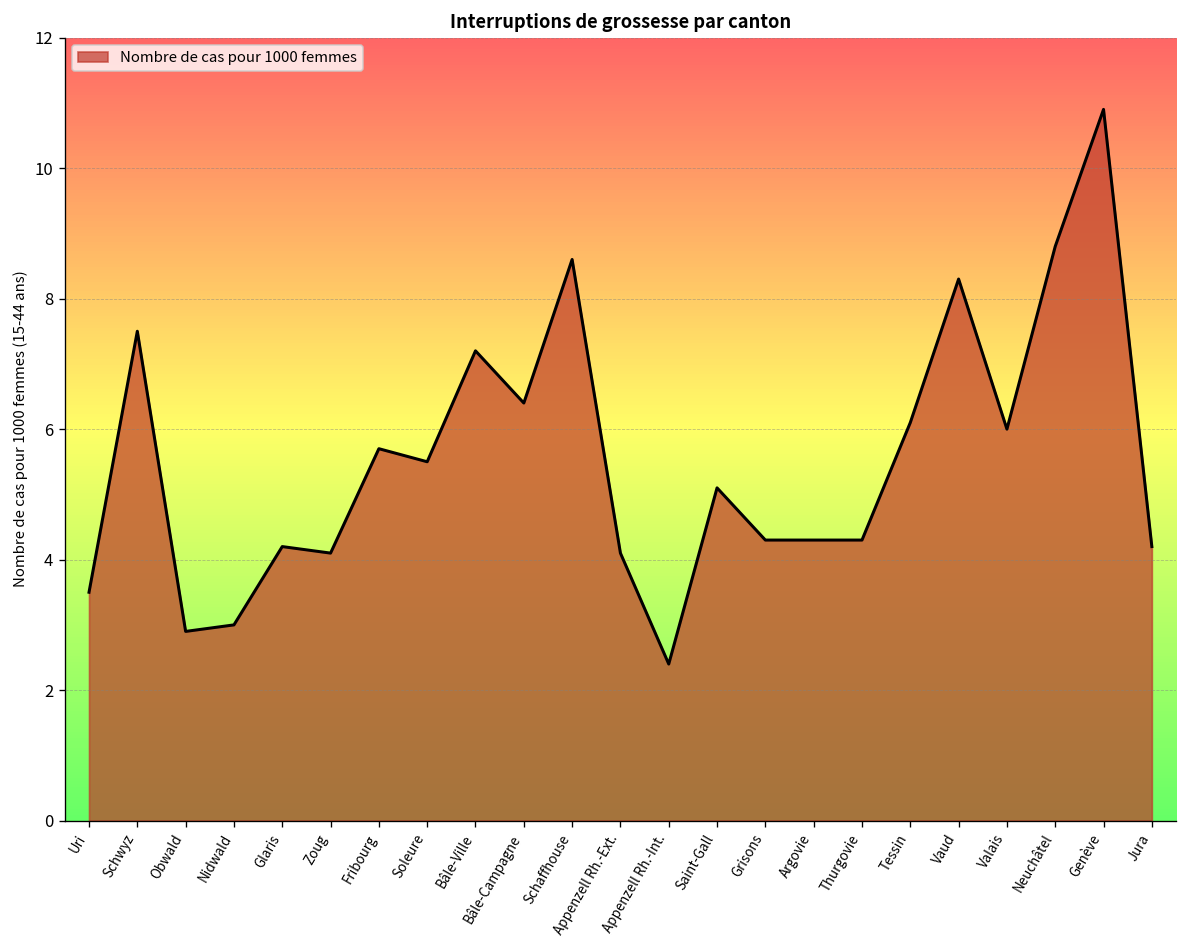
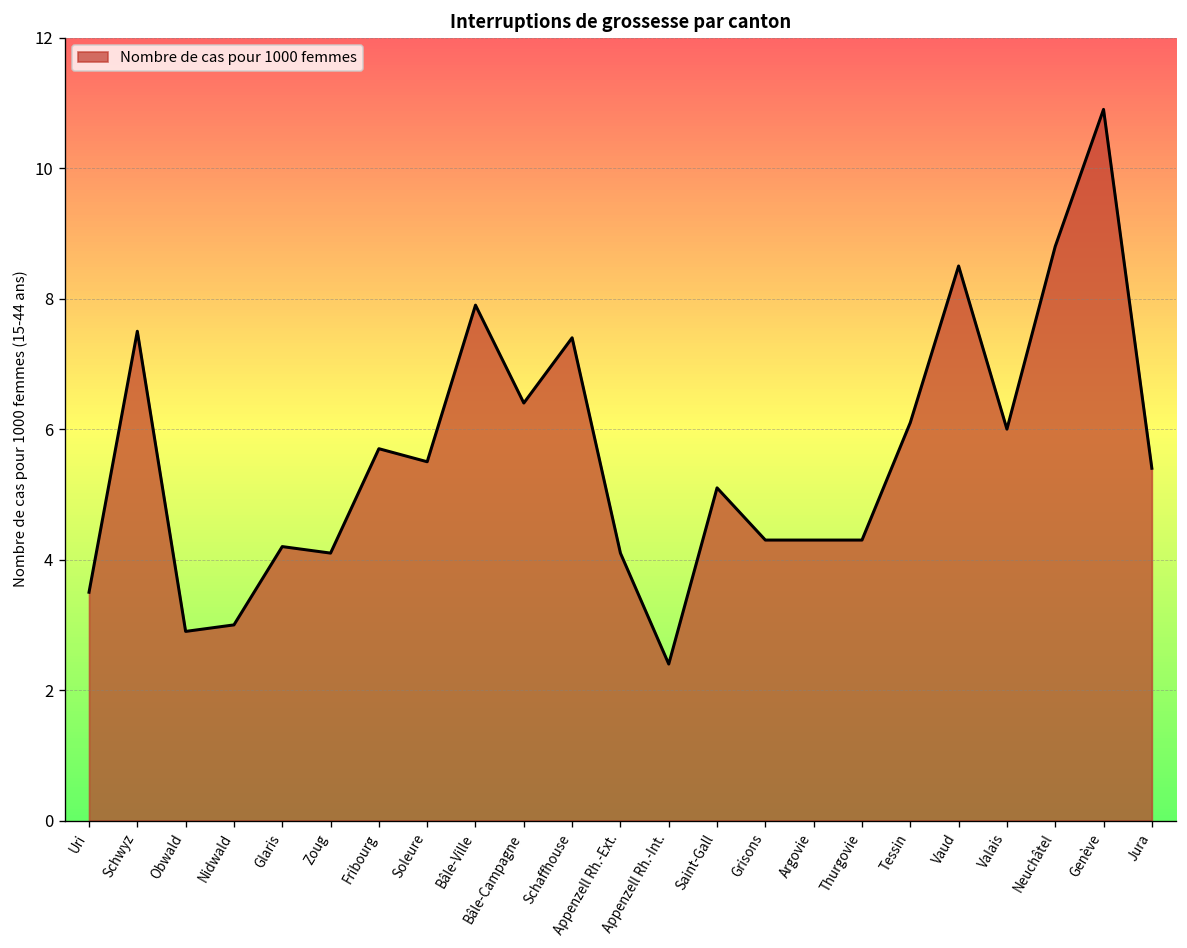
  {
    "Uri": 3.5,
    "Schwyz": 7.5,
    "Obwald": 2.9,
    "Nidwald": 3.0,
    "Glaris": 4.2,
    "Zoug": 4.1,
    "Fribourg": 5.7,
    "Soleure": 5.5,
-   "Bâle-Ville": 7.2,
+   "Bâle-Ville": 7.9,
    "Bâle-Campagne": 6.4,
-   "Schaffhouse": 8.6,
+   "Schaffhouse": 7.4,
    "Appenzell Rh.-Ext.": 4.1,
    "Appenzell Rh.-Int.": 2.4,
    "Saint-Gall": 5.1,
    "Grisons": 4.3,
    "Argovie": 4.3,
    "Thurgovie": 4.3,
    "Tessin": 6.1,
-   "Vaud": 8.3,
+   "Vaud": 8.5,
    "Valais": 6.0,
    "Neuchâtel": 8.8,
    "Genève": 10.9,
-   "Jura": 4.2
+   "Jura": 5.4
  }
